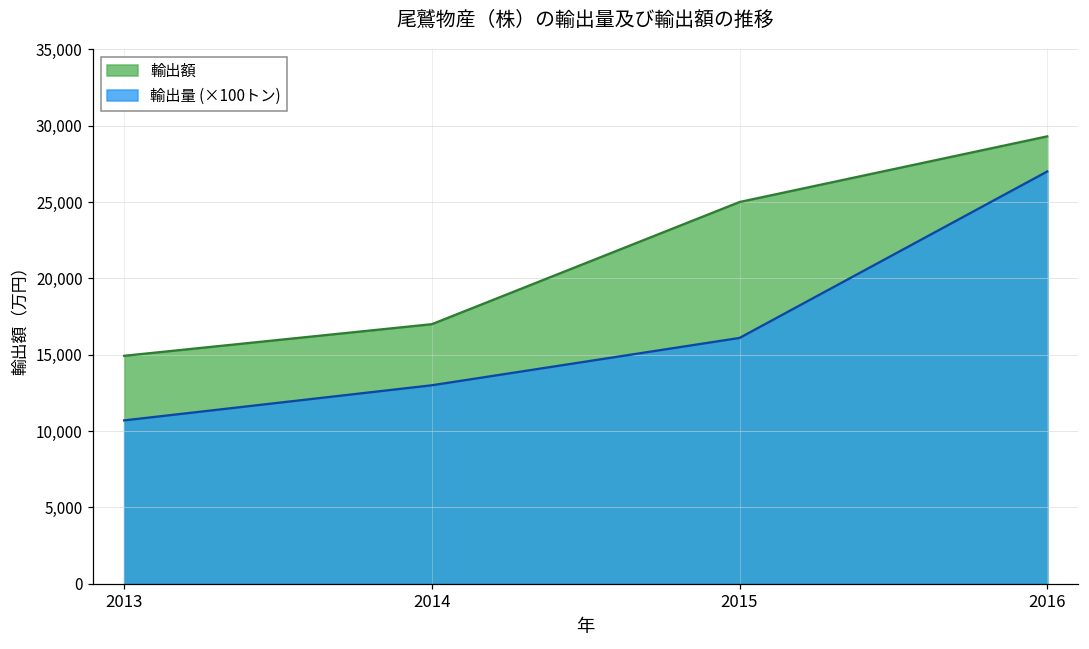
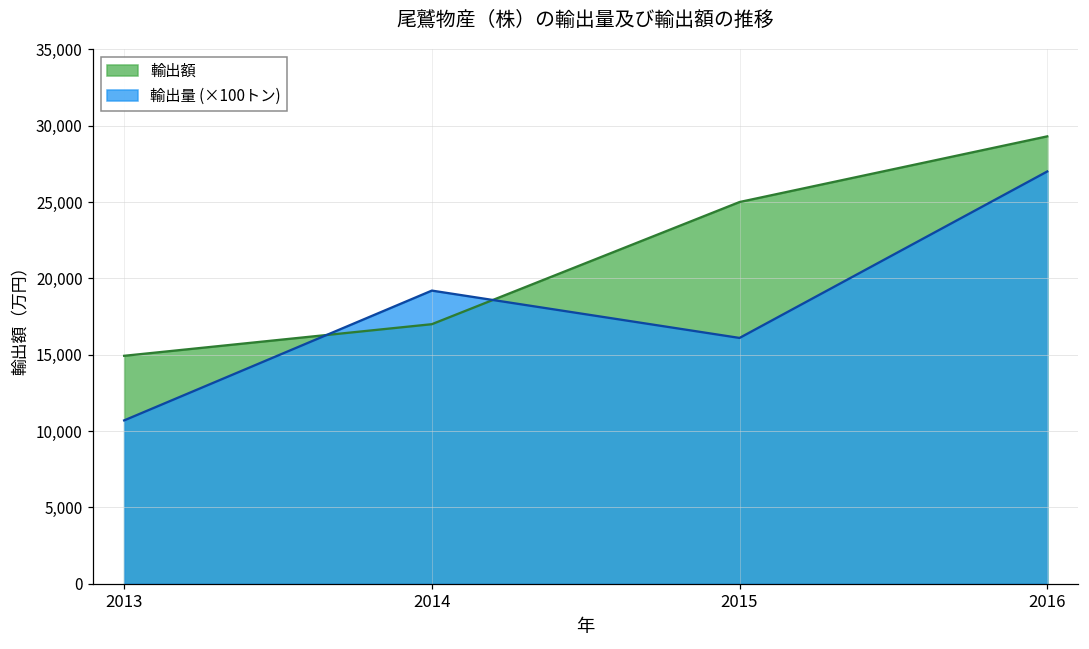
  {
    "輸出額": {
      "2013": "14,900",
      "2014": "17,000",
      "2015": "25,000",
      "2016": "29,300"
    },
    "輸出量 (×100トン)": {
      "2013": "10,700",
-     "2014": "13,000",
+     "2014": "19,200",
      "2015": "16,100",
      "2016": "27,000"
    }
  }
